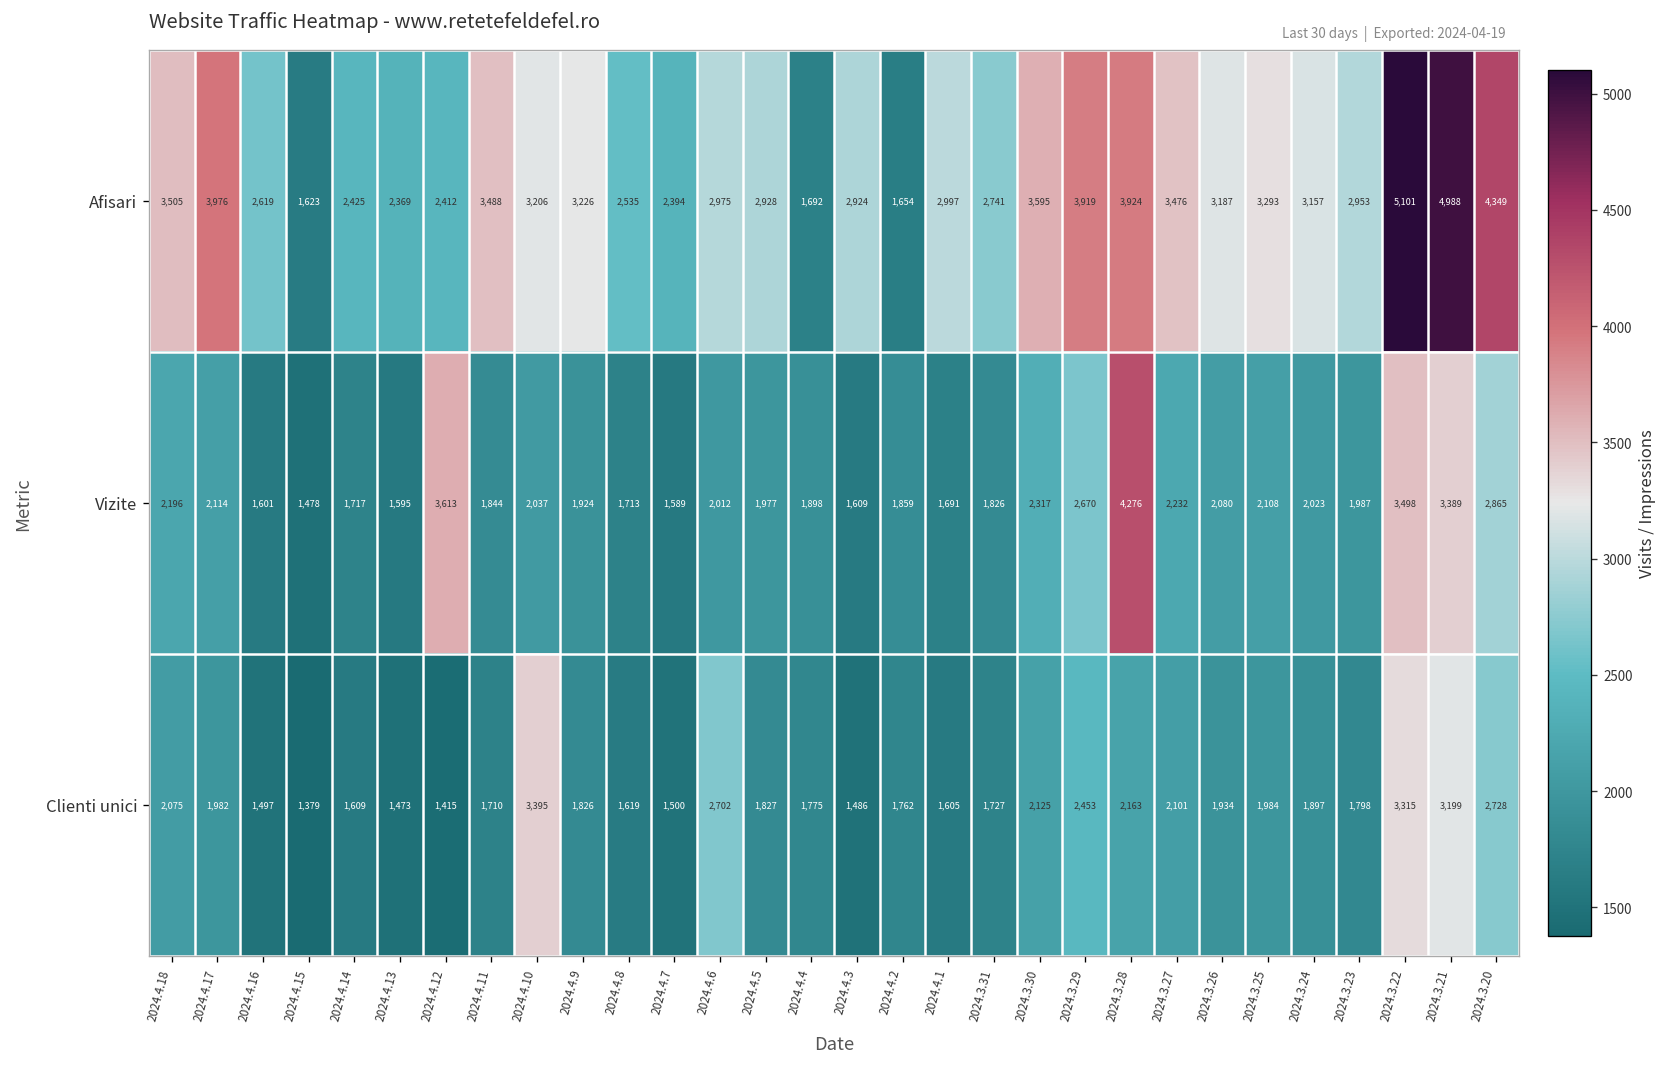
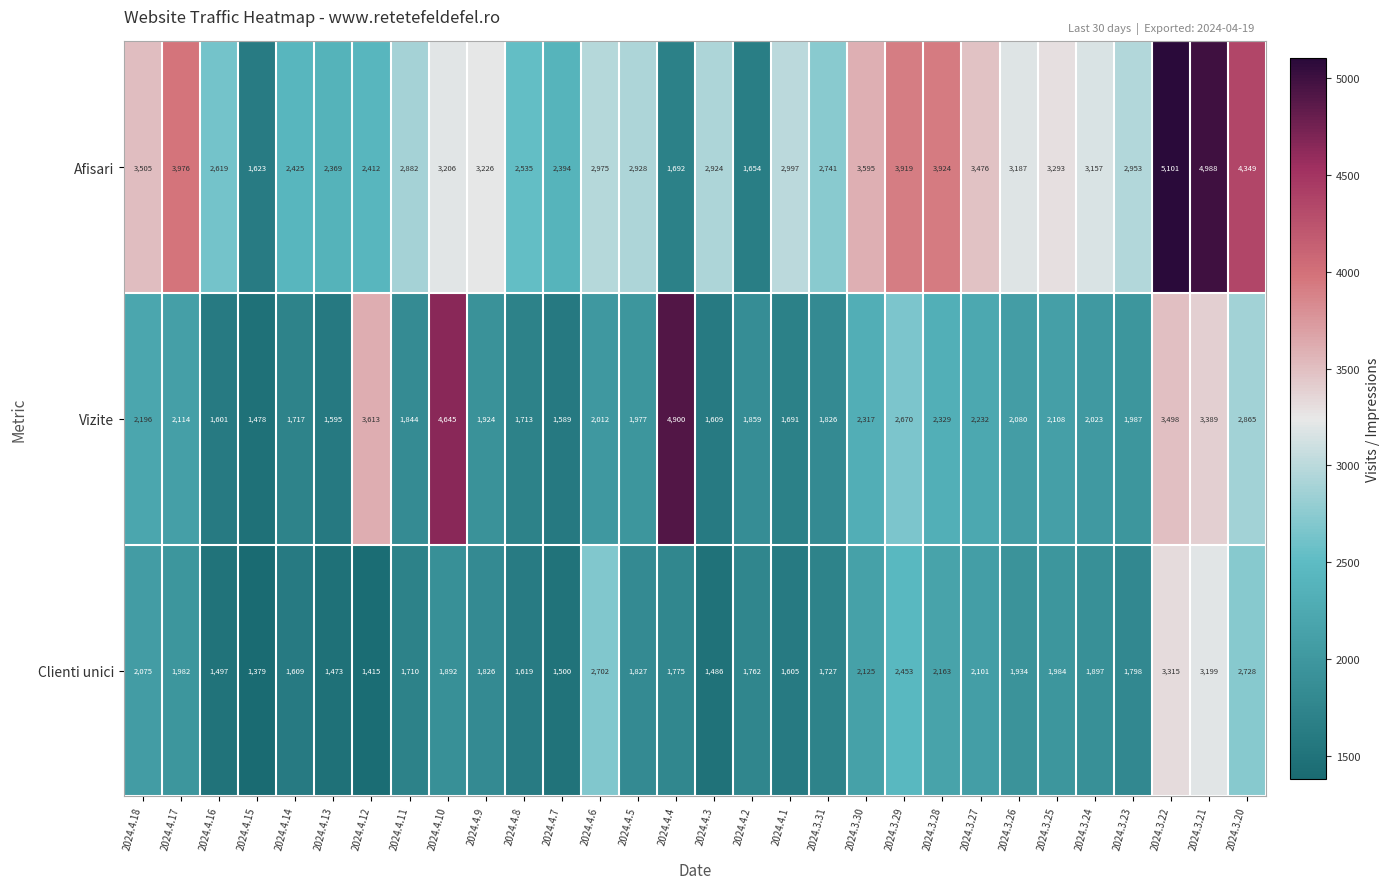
  {
    "Afisari": {
      "2024.4.18": "3,505",
      "2024.4.17": "3,976",
      "2024.4.16": "2,619",
      "2024.4.15": "1,623",
      "2024.4.14": "2,425",
      "2024.4.13": "2,369",
      "2024.4.12": "2,412",
-     "2024.4.11": "3,488",
+     "2024.4.11": "2,882",
      "2024.4.10": "3,206",
      "2024.4.9": "3,226",
      "2024.4.8": "2,535",
      "2024.4.7": "2,394",
      "2024.4.6": "2,975",
      "2024.4.5": "2,928",
      "2024.4.4": "1,692",
      "2024.4.3": "2,924",
      "2024.4.2": "1,654",
      "2024.4.1": "2,997",
      "2024.3.31": "2,741",
      "2024.3.30": "3,595",
      "2024.3.29": "3,919",
      "2024.3.28": "3,924",
      "2024.3.27": "3,476",
      "2024.3.26": "3,187",
      "2024.3.25": "3,293",
      "2024.3.24": "3,157",
      "2024.3.23": "2,953",
      "2024.3.22": "5,101",
      "2024.3.21": "4,988",
      "2024.3.20": "4,349"
    },
    "Vizite": {
      "2024.4.18": "2,196",
      "2024.4.17": "2,114",
      "2024.4.16": "1,601",
      "2024.4.15": "1,478",
      "2024.4.14": "1,717",
      "2024.4.13": "1,595",
      "2024.4.12": "3,613",
      "2024.4.11": "1,844",
-     "2024.4.10": "2,037",
+     "2024.4.10": "4,645",
      "2024.4.9": "1,924",
      "2024.4.8": "1,713",
      "2024.4.7": "1,589",
      "2024.4.6": "2,012",
      "2024.4.5": "1,977",
-     "2024.4.4": "1,898",
+     "2024.4.4": "4,900",
      "2024.4.3": "1,609",
      "2024.4.2": "1,859",
      "2024.4.1": "1,691",
      "2024.3.31": "1,826",
      "2024.3.30": "2,317",
      "2024.3.29": "2,670",
-     "2024.3.28": "4,276",
+     "2024.3.28": "2,329",
      "2024.3.27": "2,232",
      "2024.3.26": "2,080",
      "2024.3.25": "2,108",
      "2024.3.24": "2,023",
      "2024.3.23": "1,987",
      "2024.3.22": "3,498",
      "2024.3.21": "3,389",
      "2024.3.20": "2,865"
    },
    "Clienti unici": {
      "2024.4.18": "2,075",
      "2024.4.17": "1,982",
      "2024.4.16": "1,497",
      "2024.4.15": "1,379",
      "2024.4.14": "1,609",
      "2024.4.13": "1,473",
      "2024.4.12": "1,415",
      "2024.4.11": "1,710",
-     "2024.4.10": "3,395",
+     "2024.4.10": "1,892",
      "2024.4.9": "1,826",
      "2024.4.8": "1,619",
      "2024.4.7": "1,500",
      "2024.4.6": "2,702",
      "2024.4.5": "1,827",
      "2024.4.4": "1,775",
      "2024.4.3": "1,486",
      "2024.4.2": "1,762",
      "2024.4.1": "1,605",
      "2024.3.31": "1,727",
      "2024.3.30": "2,125",
      "2024.3.29": "2,453",
      "2024.3.28": "2,163",
      "2024.3.27": "2,101",
      "2024.3.26": "1,934",
      "2024.3.25": "1,984",
      "2024.3.24": "1,897",
      "2024.3.23": "1,798",
      "2024.3.22": "3,315",
      "2024.3.21": "3,199",
      "2024.3.20": "2,728"
    }
  }
